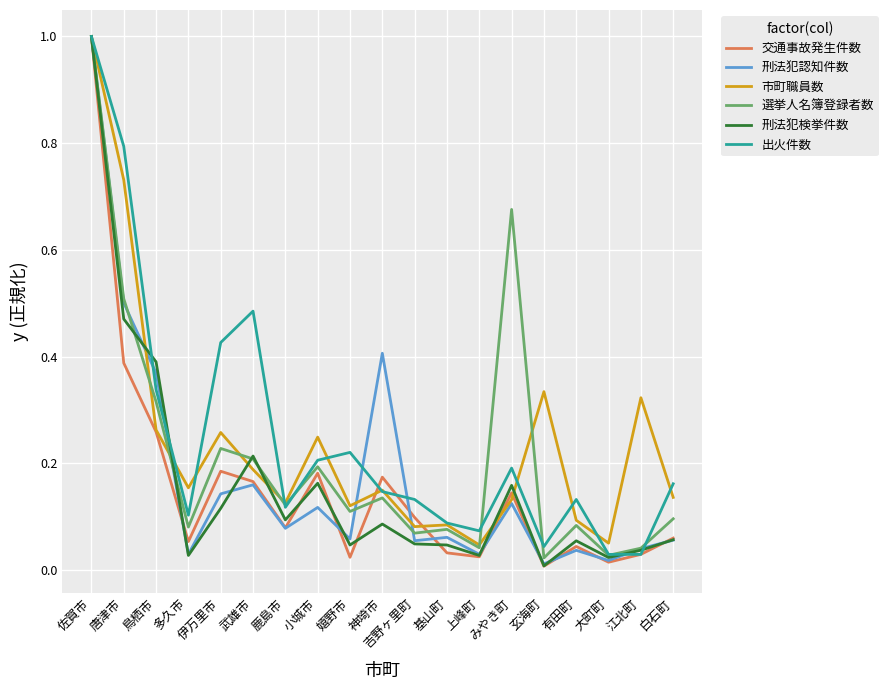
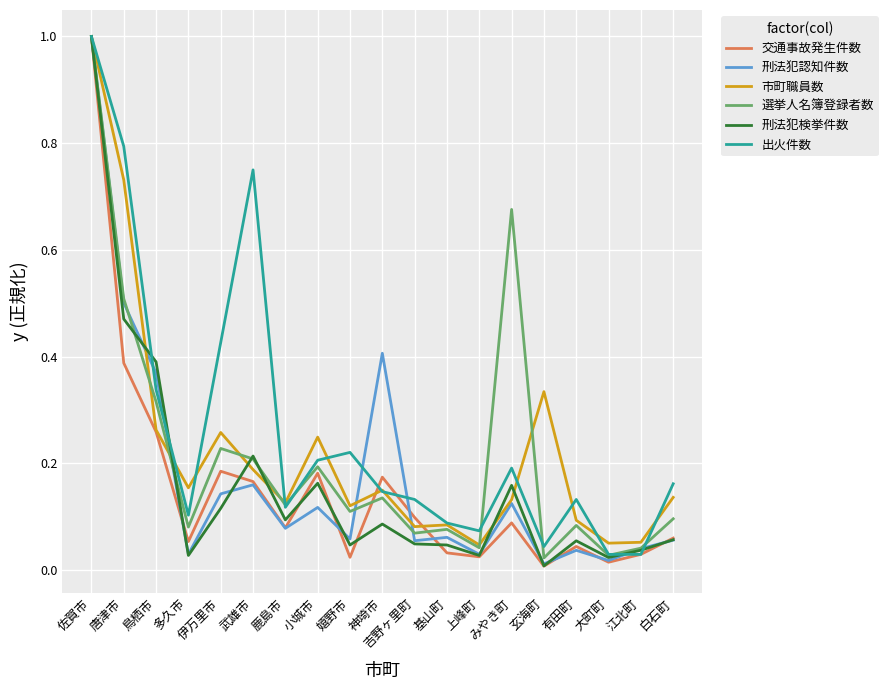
  {
    "交通事故発生件数": {
      "唐津市": 0.39,
      "多久市": 0.05,
      "伊万里市": 0.19,
      "武雄市": 0.17,
      "小城市": 0.18,
      "嬉野市": 0.02,
      "神埼市": 0.17,
      "吉野ヶ里町": 0.10,
      "基山町": 0.03,
-     "みやき町": 0.14,
+     "みやき町": 0.09,
      "有田町": 0.04
    },
    "刑法犯認知件数": {
      "唐津市": 0.50,
      "鳥栖市": 0.37,
      "伊万里市": 0.14,
      "武雄市": 0.16,
      "小城市": 0.12,
      "嬉野市": 0.06,
      "神埼市": 0.41,
      "吉野ヶ里町": 0.06,
      "基山町": 0.06,
      "みやき町": 0.12,
      "有田町": 0.04
    },
    "市町職員数": {
      "唐津市": 0.73,
      "多久市": 0.15,
      "伊万里市": 0.26,
      "武雄市": 0.19,
      "小城市": 0.25,
      "嬉野市": 0.12,
      "吉野ヶ里町": 0.08,
      "上峰町": 0.05,
      "みやき町": 0.13,
      "玄海町": 0.33,
      "有田町": 0.09,
      "大町町": 0.05,
-     "江北町": 0.32,
+     "江北町": 0.05,
      "白石町": 0.14
    },
    "選挙人名簿登録者数": {
      "唐津市": 0.51,
      "鳥栖市": 0.32,
      "多久市": 0.08,
      "伊万里市": 0.23,
      "武雄市": 0.21,
      "小城市": 0.19,
      "嬉野市": 0.11,
      "神埼市": 0.14,
      "吉野ヶ里町": 0.07,
      "基山町": 0.08,
      "上峰町": 0.04,
      "みやき町": 0.68,
      "玄海町": 0.02,
      "有田町": 0.08,
      "白石町": 0.10
    },
    "刑法犯検挙件数": {
      "唐津市": 0.47,
      "鳥栖市": 0.39,
      "伊万里市": 0.12,
      "武雄市": 0.21,
      "鹿島市": 0.09,
      "小城市": 0.16,
      "嬉野市": 0.05,
      "神埼市": 0.09,
      "吉野ヶ里町": 0.05,
      "基山町": 0.05,
      "みやき町": 0.16,
      "有田町": 0.05
    },
    "出火件数": {
      "唐津市": 0.79,
      "鳥栖市": 0.34,
      "多久市": 0.10,
      "伊万里市": 0.43,
-     "武雄市": 0.49,
+     "武雄市": 0.75,
      "小城市": 0.21,
      "嬉野市": 0.22,
      "吉野ヶ里町": 0.13,
      "上峰町": 0.07,
      "みやき町": 0.19,
      "玄海町": 0.04,
      "有田町": 0.13,
      "白石町": 0.16
    }
  }
